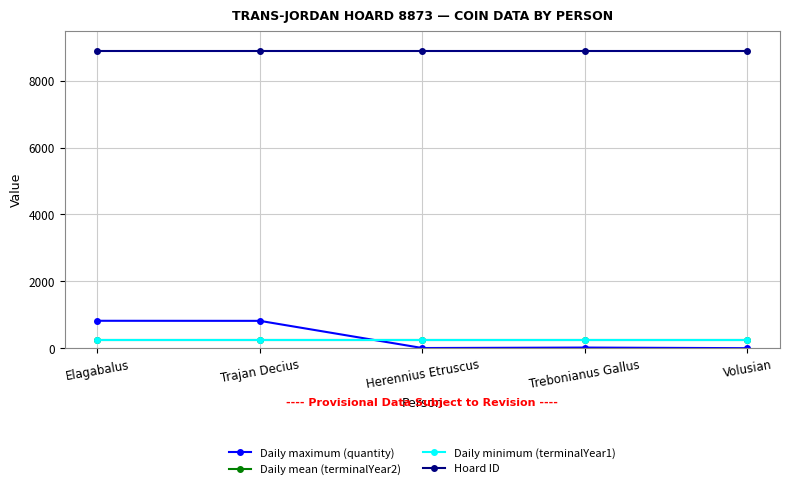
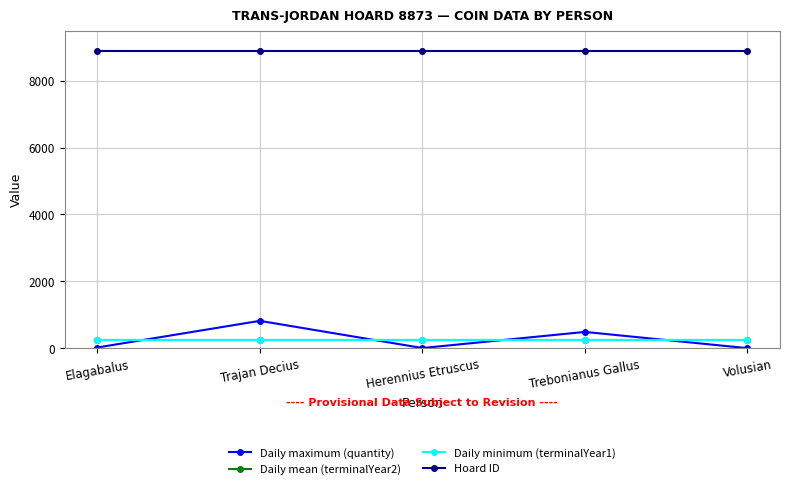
  {
    "Daily maximum (quantity)": {
-     "Elagabalus": 800,
+     "Elagabalus": 0,
      "Trajan Decius": 800,
      "Herennius Etruscus": 0,
-     "Trebonianus Gallus": 0,
+     "Trebonianus Gallus": 500,
      "Volusian": 0
    },
    "Daily minimum (terminalYear1)": {
      "Elagabalus": 300,
      "Trajan Decius": 300,
      "Herennius Etruscus": 300,
      "Trebonianus Gallus": 300,
      "Volusian": 300
    },
    "Hoard ID": {
      "Elagabalus": 8900,
      "Trajan Decius": 8900,
      "Herennius Etruscus": 8900,
      "Trebonianus Gallus": 8900,
      "Volusian": 8900
    }
  }
